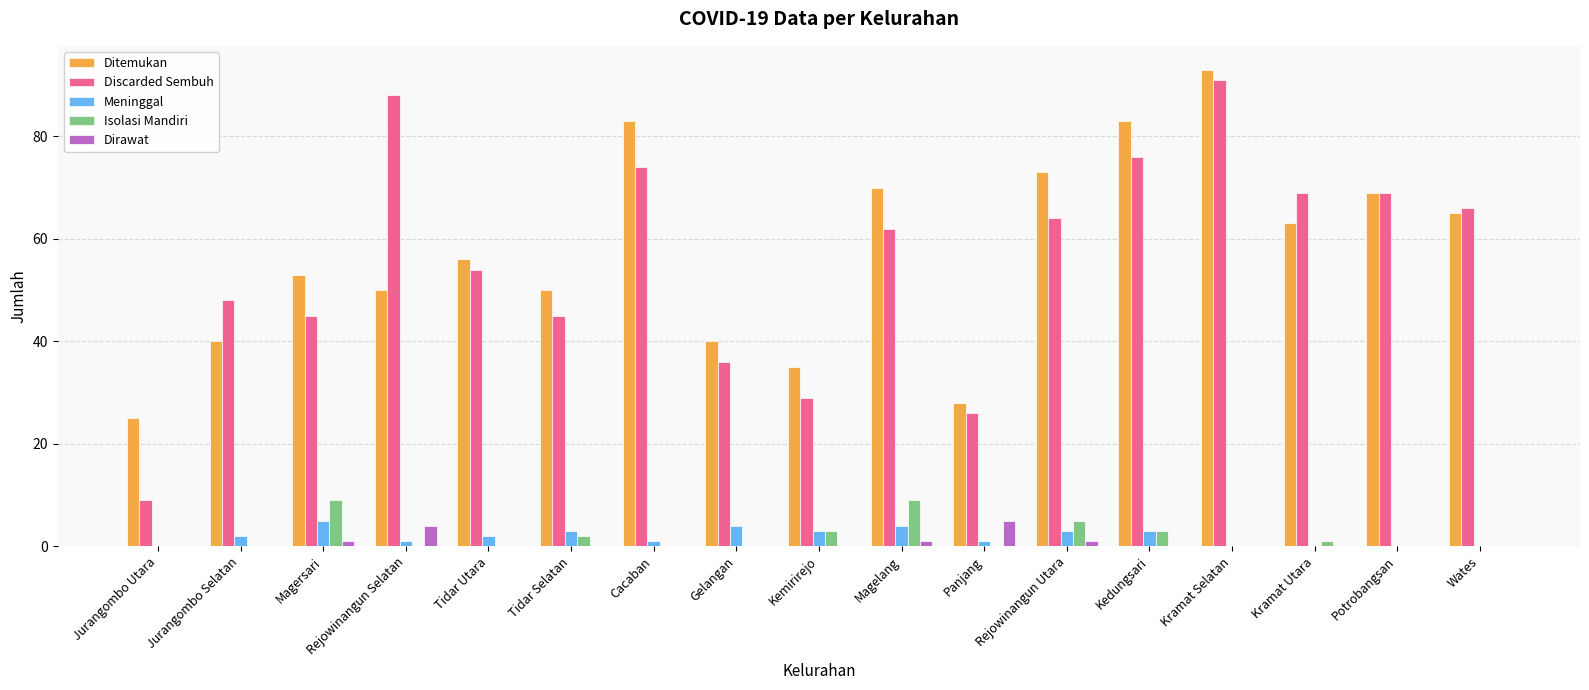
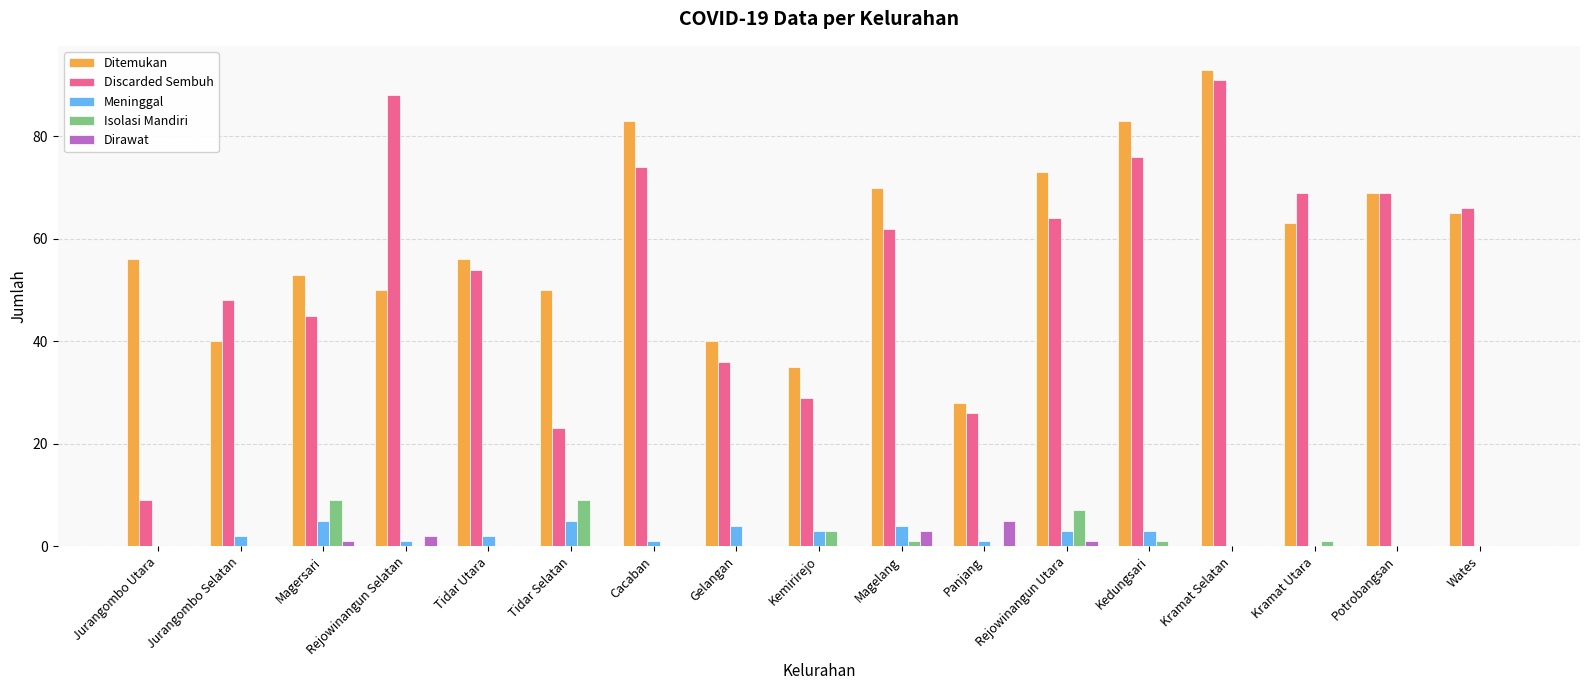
  {
    "Ditemukan": {
-     "Jurangombo Utara": 25,
+     "Jurangombo Utara": 56,
      "Jurangombo Selatan": 40,
      "Magersari": 53,
      "Rejowinangun Selatan": 50,
      "Tidar Utara": 56,
      "Tidar Selatan": 50,
      "Cacaban": 83,
      "Gelangan": 40,
      "Kemirirejo": 35,
      "Magelang": 70,
      "Panjang": 28,
      "Rejowinangun Utara": 73,
      "Kedungsari": 83,
      "Kramat Selatan": 93,
      "Kramat Utara": 63,
      "Potrobangsan": 69,
      "Wates": 65
    },
    "Discarded Sembuh": {
      "Jurangombo Utara": 9,
      "Jurangombo Selatan": 48,
      "Magersari": 45,
      "Rejowinangun Selatan": 88,
      "Tidar Utara": 54,
-     "Tidar Selatan": 45,
+     "Tidar Selatan": 23,
      "Cacaban": 74,
      "Gelangan": 36,
      "Kemirirejo": 29,
      "Magelang": 62,
      "Panjang": 26,
      "Rejowinangun Utara": 64,
      "Kedungsari": 76,
      "Kramat Selatan": 91,
      "Kramat Utara": 69,
      "Potrobangsan": 69,
      "Wates": 66
    },
    "Meninggal": {
      "Jurangombo Utara": 0,
      "Jurangombo Selatan": 2,
      "Magersari": 5,
      "Rejowinangun Selatan": 1,
      "Tidar Utara": 2,
-     "Tidar Selatan": 3,
+     "Tidar Selatan": 5,
      "Cacaban": 1,
      "Gelangan": 4,
      "Kemirirejo": 3,
      "Magelang": 4,
      "Panjang": 1,
      "Rejowinangun Utara": 3,
      "Kedungsari": 3,
      "Kramat Selatan": 0,
      "Kramat Utara": 0,
      "Potrobangsan": 0,
      "Wates": 0
    },
    "Isolasi Mandiri": {
      "Jurangombo Utara": 0,
      "Jurangombo Selatan": 0,
      "Magersari": 9,
      "Rejowinangun Selatan": 0,
      "Tidar Utara": 0,
-     "Tidar Selatan": 2,
+     "Tidar Selatan": 9,
      "Cacaban": 0,
      "Gelangan": 0,
      "Kemirirejo": 3,
-     "Magelang": 9,
+     "Magelang": 1,
      "Panjang": 0,
-     "Rejowinangun Utara": 5,
-     "Kedungsari": 3,
+     "Rejowinangun Utara": 7,
+     "Kedungsari": 1,
      "Kramat Selatan": 0,
      "Kramat Utara": 1,
      "Potrobangsan": 0,
      "Wates": 0
    },
    "Dirawat": {
      "Jurangombo Utara": 0,
      "Jurangombo Selatan": 0,
      "Magersari": 1,
-     "Rejowinangun Selatan": 4,
+     "Rejowinangun Selatan": 2,
      "Tidar Utara": 0,
      "Tidar Selatan": 0,
      "Cacaban": 0,
      "Gelangan": 0,
      "Kemirirejo": 0,
-     "Magelang": 1,
+     "Magelang": 3,
      "Panjang": 5,
      "Rejowinangun Utara": 1,
      "Kedungsari": 0,
      "Kramat Selatan": 0,
      "Kramat Utara": 0,
      "Potrobangsan": 0,
      "Wates": 0
    }
  }
